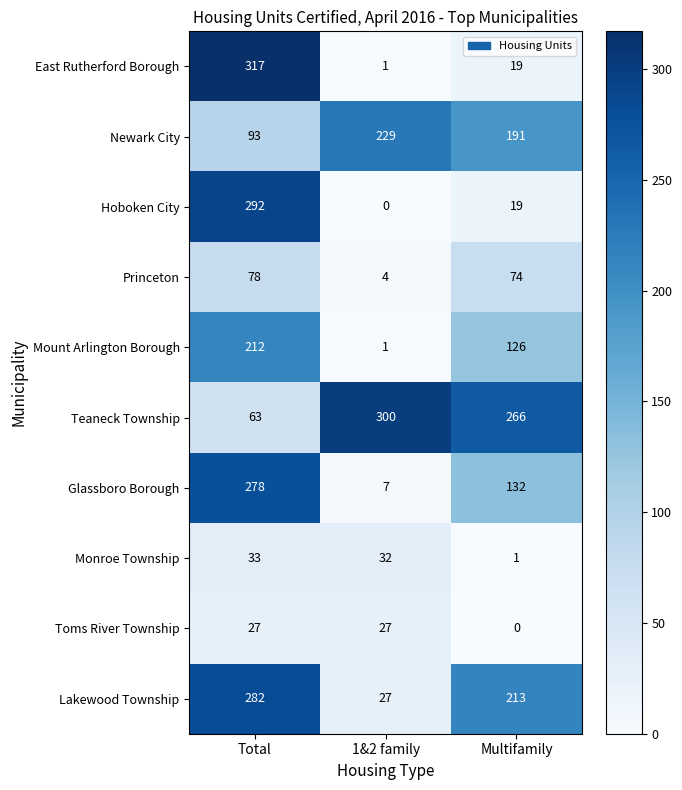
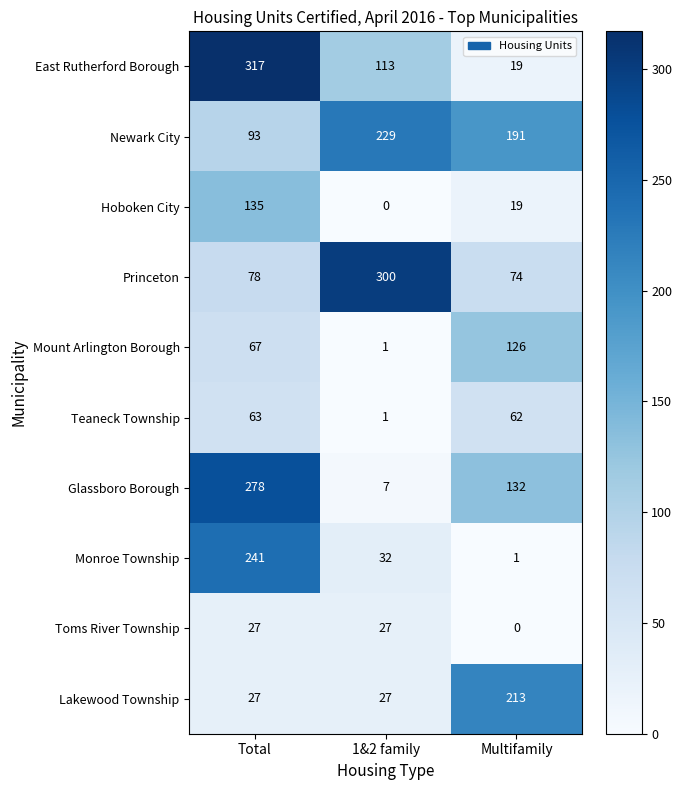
  {
    "East Rutherford Borough": {
      "Total": 317,
-     "1&2 family": 1,
+     "1&2 family": 113,
      "Multifamily": 19
    },
    "Newark City": {
      "Total": 93,
      "1&2 family": 229,
      "Multifamily": 191
    },
    "Hoboken City": {
-     "Total": 292,
+     "Total": 135,
      "1&2 family": 0,
      "Multifamily": 19
    },
    "Princeton": {
      "Total": 78,
-     "1&2 family": 4,
+     "1&2 family": 300,
      "Multifamily": 74
    },
    "Mount Arlington Borough": {
-     "Total": 212,
+     "Total": 67,
      "1&2 family": 1,
      "Multifamily": 126
    },
    "Teaneck Township": {
      "Total": 63,
-     "1&2 family": 300,
-     "Multifamily": 266
+     "1&2 family": 1,
+     "Multifamily": 62
    },
    "Glassboro Borough": {
      "Total": 278,
      "1&2 family": 7,
      "Multifamily": 132
    },
    "Monroe Township": {
-     "Total": 33,
+     "Total": 241,
      "1&2 family": 32,
      "Multifamily": 1
    },
    "Toms River Township": {
      "Total": 27,
      "1&2 family": 27,
      "Multifamily": 0
    },
    "Lakewood Township": {
-     "Total": 282,
+     "Total": 27,
      "1&2 family": 27,
      "Multifamily": 213
    }
  }
